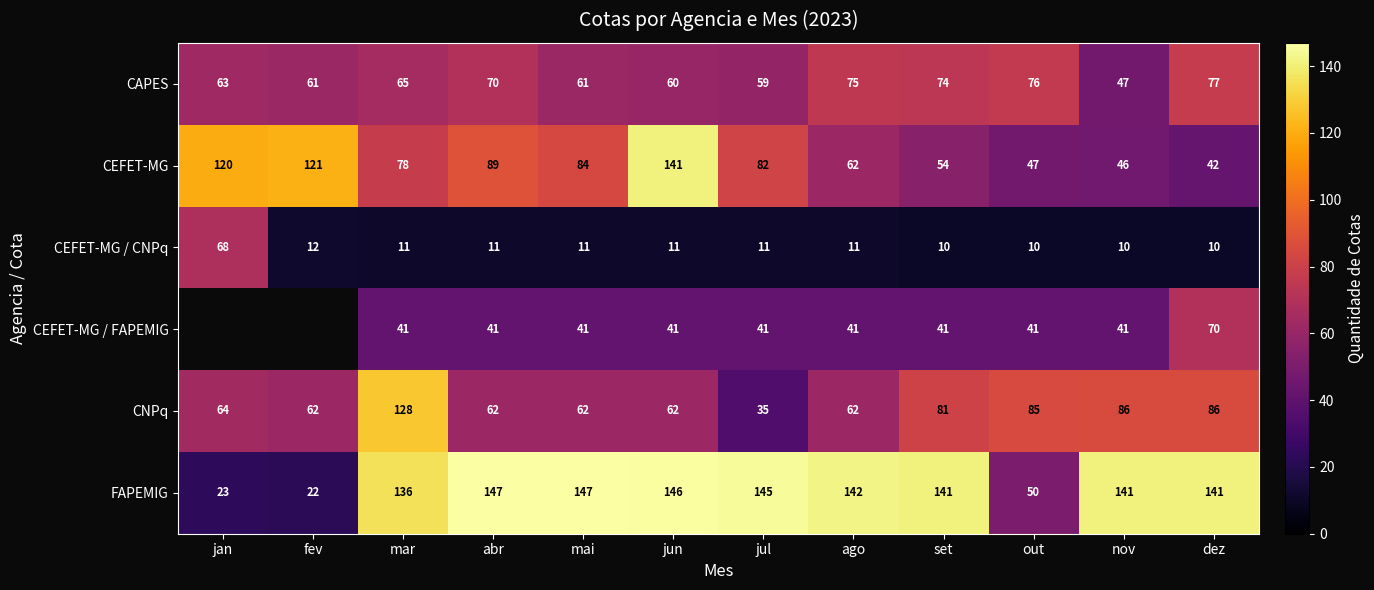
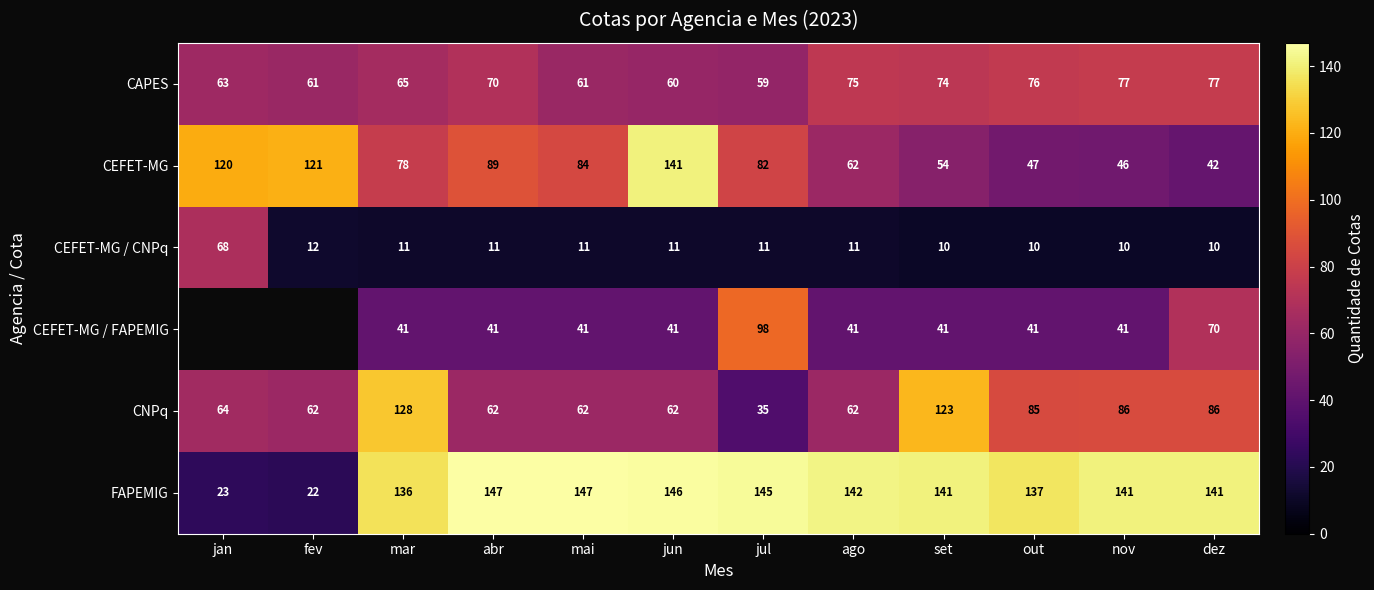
  {
    "CAPES": {
      "jan": 63,
      "fev": 61,
      "mar": 65,
      "abr": 70,
      "mai": 61,
      "jun": 60,
      "jul": 59,
      "ago": 75,
      "set": 74,
      "out": 76,
-     "nov": 47,
+     "nov": 77,
      "dez": 77
    },
    "CEFET-MG": {
      "jan": 120,
      "fev": 121,
      "mar": 78,
      "abr": 89,
      "mai": 84,
      "jun": 141,
      "jul": 82,
      "ago": 62,
      "set": 54,
      "out": 47,
      "nov": 46,
      "dez": 42
    },
    "CEFET-MG / CNPq": {
      "jan": 68,
      "fev": 12,
      "mar": 11,
      "abr": 11,
      "mai": 11,
      "jun": 11,
      "jul": 11,
      "ago": 11,
      "set": 10,
      "out": 10,
      "nov": 10,
      "dez": 10
    },
    "CEFET-MG / FAPEMIG": {
      "mar": 41,
      "abr": 41,
      "mai": 41,
      "jun": 41,
-     "jul": 41,
+     "jul": 98,
      "ago": 41,
      "set": 41,
      "out": 41,
      "nov": 41,
      "dez": 70
    },
    "CNPq": {
      "jan": 64,
      "fev": 62,
      "mar": 128,
      "abr": 62,
      "mai": 62,
      "jun": 62,
      "jul": 35,
      "ago": 62,
-     "set": 81,
+     "set": 123,
      "out": 85,
      "nov": 86,
      "dez": 86
    },
    "FAPEMIG": {
      "jan": 23,
      "fev": 22,
      "mar": 136,
      "abr": 147,
      "mai": 147,
      "jun": 146,
      "jul": 145,
      "ago": 142,
      "set": 141,
-     "out": 50,
+     "out": 137,
      "nov": 141,
      "dez": 141
    }
  }
